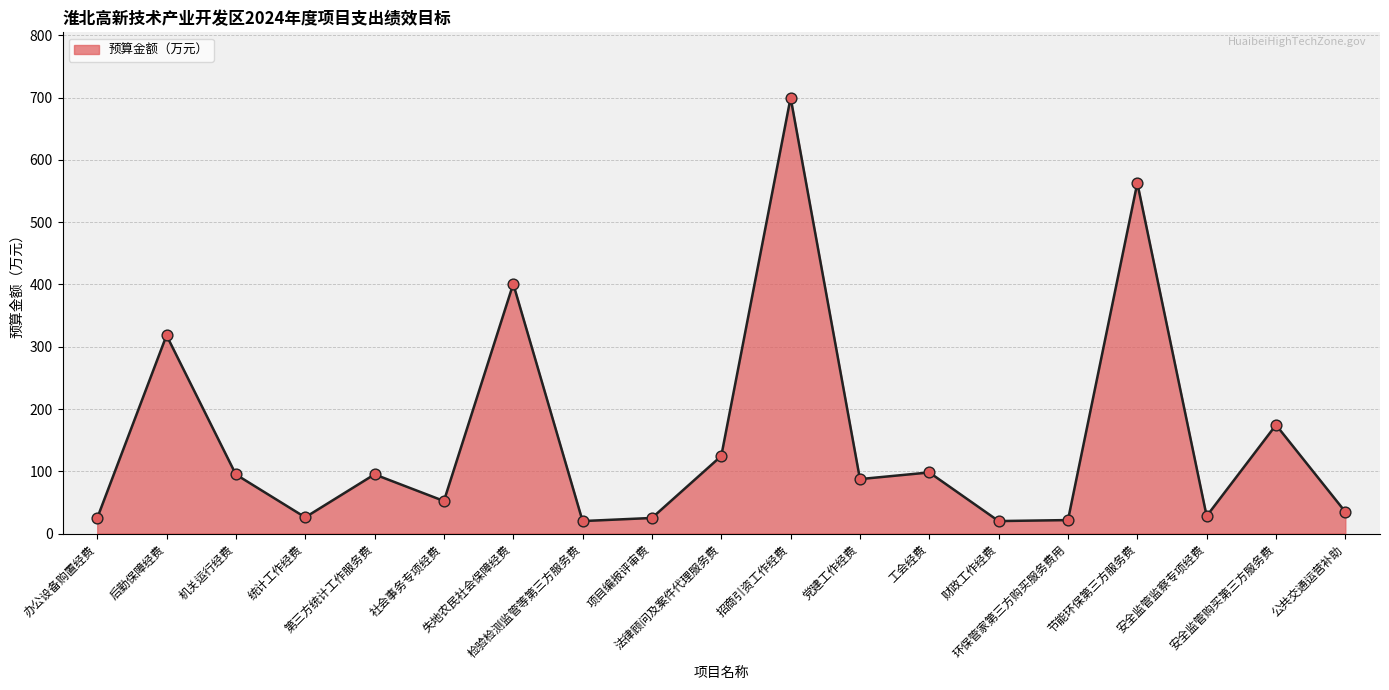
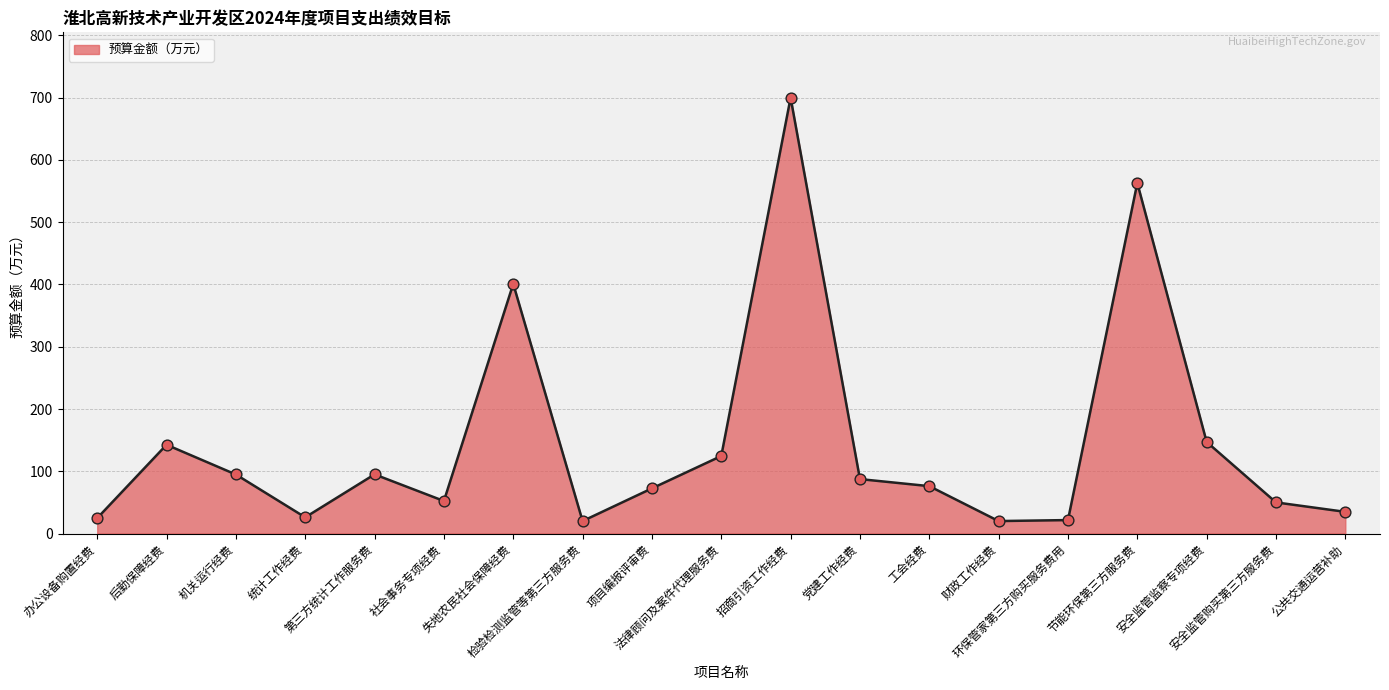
  {
    "办公设备购置经费": 20,
-   "后勤保障经费": 320,
+   "后勤保障经费": 140,
    "机关运行经费": 90,
    "统计工作经费": 30,
    "第三方统计工作服务费": 100,
    "社会事务专项经费": 50,
    "失地农民社会保障经费": 400,
    "检验检测监管等第三方服务费": 20,
-   "项目编报评审费": 30,
+   "项目编报评审费": 70,
    "法律顾问及案件代理服务费": 120,
    "招商引资工作经费": 700,
    "党建工作经费": 90,
-   "工会经费": 100,
+   "工会经费": 80,
    "财政工作经费": 20,
    "环保管家第三方购买服务费用": 20,
    "节能环保第三方服务费": 560,
-   "安全监管监察专项经费": 30,
-   "安全监管购买第三方服务费": 170,
+   "安全监管监察专项经费": 150,
+   "安全监管购买第三方服务费": 50,
    "公共交通运营补助": 30
  }
